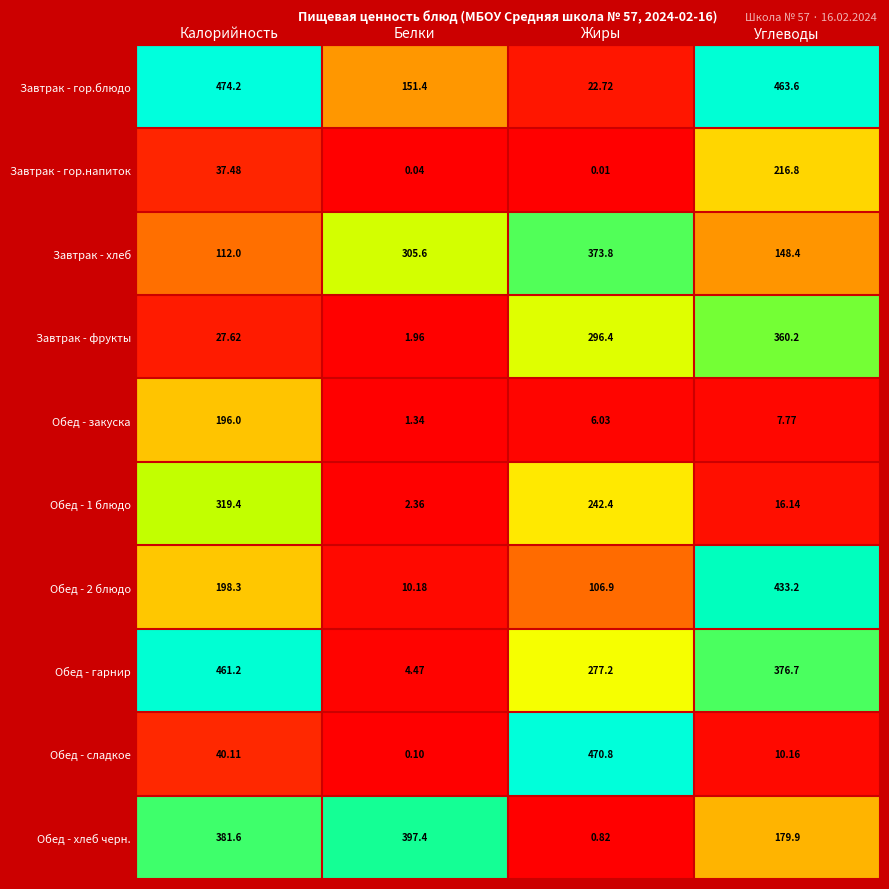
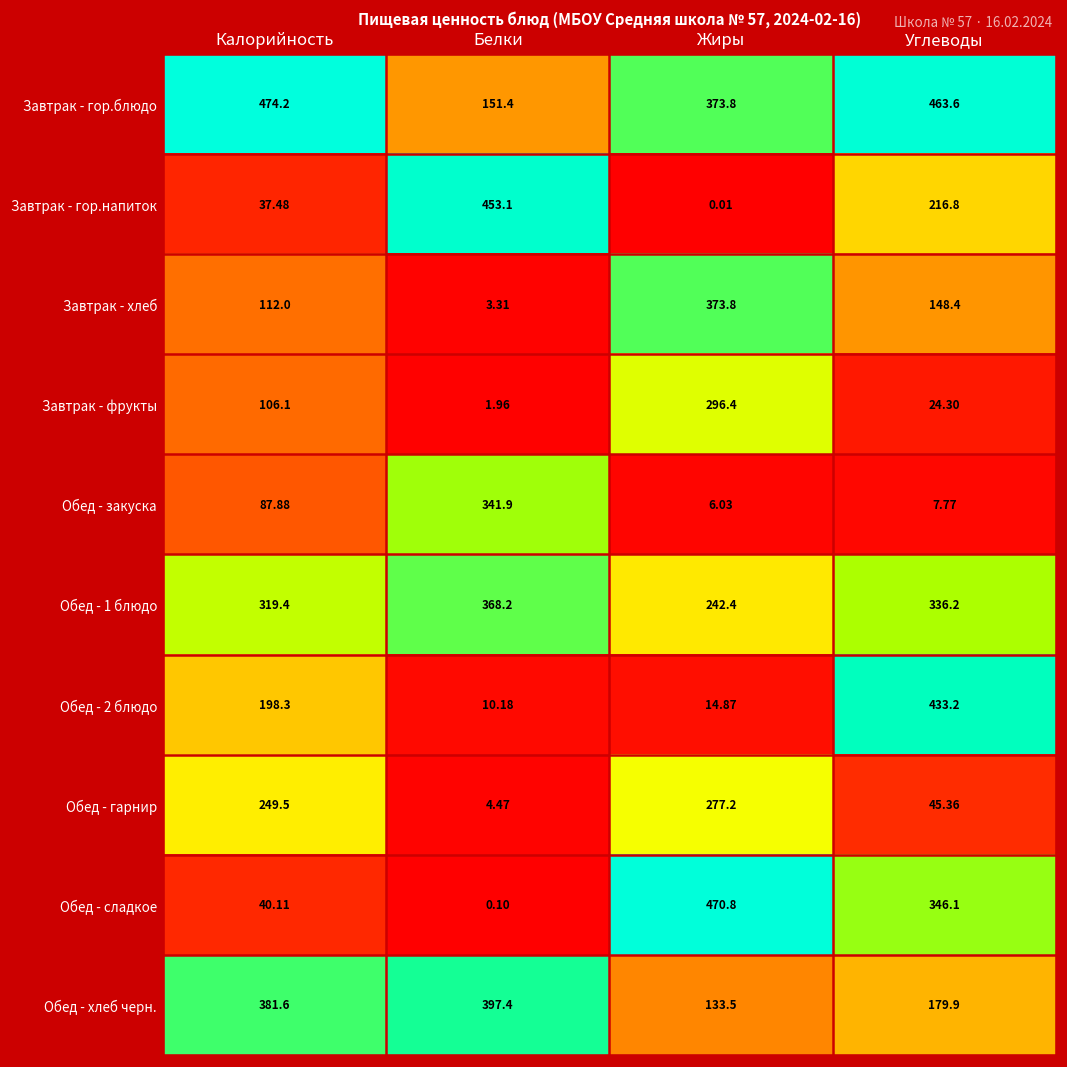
  {
    "Завтрак - гор.блюдо": {
      "Калорийность": 474.2,
      "Белки": 151.4,
-     "Жиры": 22.72,
+     "Жиры": 373.8,
      "Углеводы": 463.6
    },
    "Завтрак - гор.напиток": {
      "Калорийность": 37.48,
-     "Белки": 0.04,
+     "Белки": 453.1,
      "Жиры": 0.01,
      "Углеводы": 216.8
    },
    "Завтрак - хлеб": {
      "Калорийность": 112.0,
-     "Белки": 305.6,
+     "Белки": 3.31,
      "Жиры": 373.8,
      "Углеводы": 148.4
    },
    "Завтрак - фрукты": {
-     "Калорийность": 27.62,
+     "Калорийность": 106.1,
      "Белки": 1.96,
      "Жиры": 296.4,
-     "Углеводы": 360.2
+     "Углеводы": 24.30
    },
    "Обед - закуска": {
-     "Калорийность": 196.0,
-     "Белки": 1.34,
+     "Калорийность": 87.88,
+     "Белки": 341.9,
      "Жиры": 6.03,
      "Углеводы": 7.77
    },
    "Обед - 1 блюдо": {
      "Калорийность": 319.4,
-     "Белки": 2.36,
+     "Белки": 368.2,
      "Жиры": 242.4,
-     "Углеводы": 16.14
+     "Углеводы": 336.2
    },
    "Обед - 2 блюдо": {
      "Калорийность": 198.3,
      "Белки": 10.18,
-     "Жиры": 106.9,
+     "Жиры": 14.87,
      "Углеводы": 433.2
    },
    "Обед - гарнир": {
-     "Калорийность": 461.2,
+     "Калорийность": 249.5,
      "Белки": 4.47,
      "Жиры": 277.2,
-     "Углеводы": 376.7
+     "Углеводы": 45.36
    },
    "Обед - сладкое": {
      "Калорийность": 40.11,
      "Белки": 0.10,
      "Жиры": 470.8,
-     "Углеводы": 10.16
+     "Углеводы": 346.1
    },
    "Обед - хлеб черн.": {
      "Калорийность": 381.6,
      "Белки": 397.4,
-     "Жиры": 0.82,
+     "Жиры": 133.5,
      "Углеводы": 179.9
    }
  }
